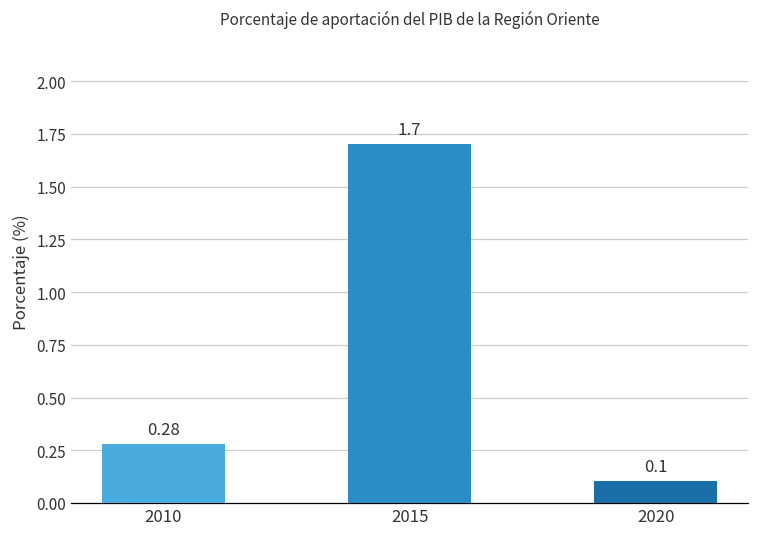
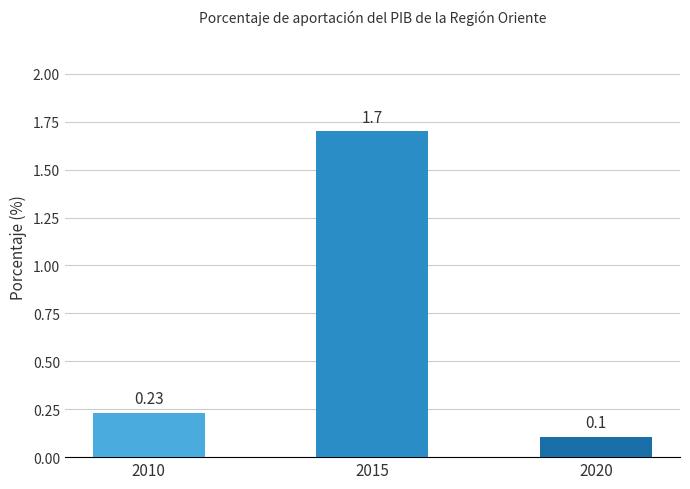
  {
-   "2010": 0.28,
+   "2010": 0.23,
    "2015": 1.7,
    "2020": 0.1
  }
